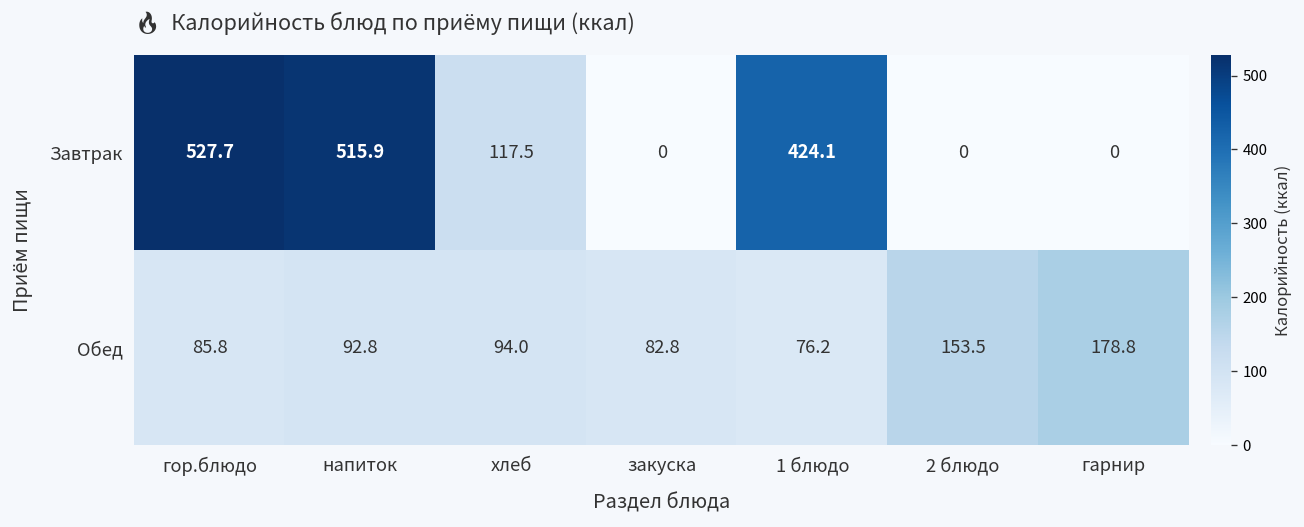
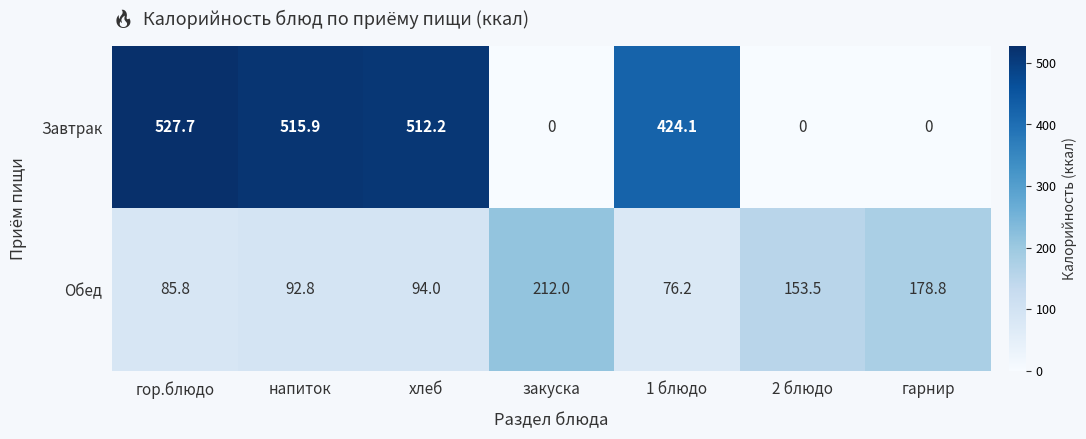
  {
    "Завтрак": {
      "гор.блюдо": 527.7,
      "напиток": 515.9,
-     "хлеб": 117.5,
+     "хлеб": 512.2,
      "закуска": 0,
      "1 блюдо": 424.1,
      "2 блюдо": 0,
      "гарнир": 0
    },
    "Обед": {
      "гор.блюдо": 85.8,
      "напиток": 92.8,
      "хлеб": 94.0,
-     "закуска": 82.8,
+     "закуска": 212.0,
      "1 блюдо": 76.2,
      "2 блюдо": 153.5,
      "гарнир": 178.8
    }
  }
